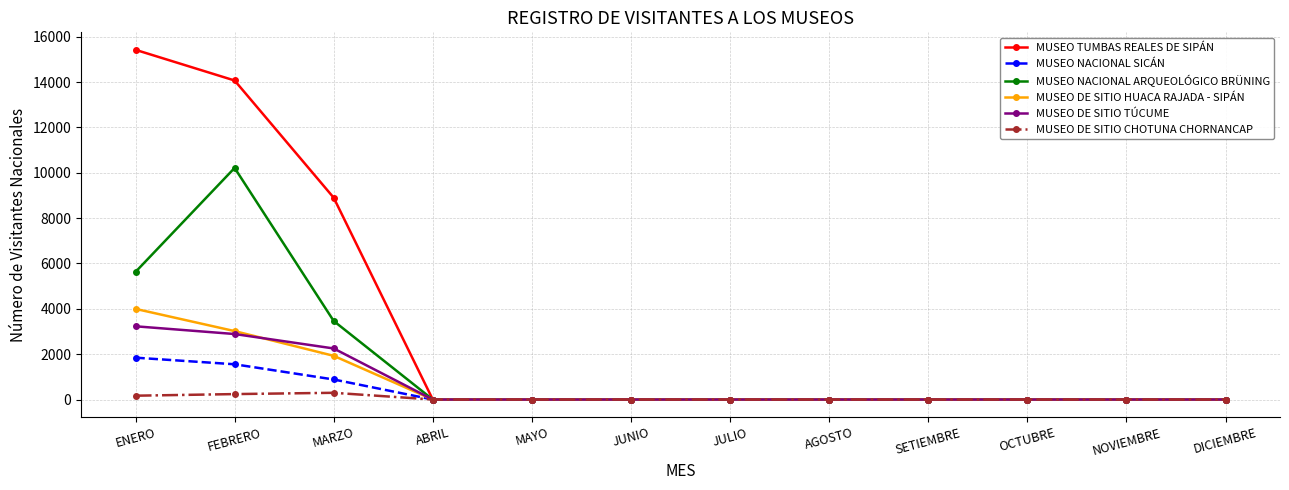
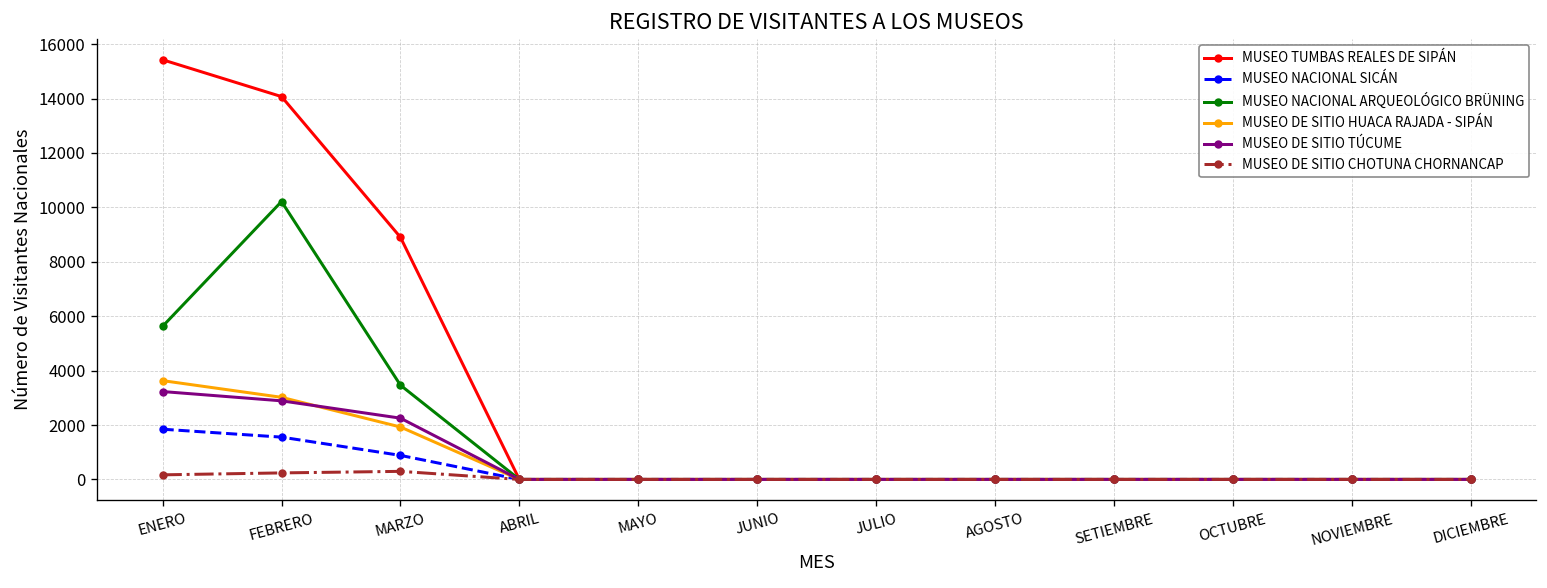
  {
    "MUSEO TUMBAS REALES DE SIPÁN": {
      "ENERO": 15400,
      "FEBRERO": 14100,
      "MARZO": 8900
    },
    "MUSEO NACIONAL SICÁN": {
      "ENERO": 1800,
      "FEBRERO": 1600,
      "MARZO": 900
    },
    "MUSEO NACIONAL ARQUEOLÓGICO BRÜNING": {
      "ENERO": 5600,
      "FEBRERO": 10200,
      "MARZO": 3500
    },
    "MUSEO DE SITIO HUACA RAJADA - SIPÁN": {
-     "ENERO": 4000,
+     "ENERO": 3600,
      "FEBRERO": 3000,
      "MARZO": 1900
    },
    "MUSEO DE SITIO TÚCUME": {
      "ENERO": 3200,
      "FEBRERO": 2900,
      "MARZO": 2300
    },
    "MUSEO DE SITIO CHOTUNA CHORNANCAP": {
      "ENERO": 200,
      "FEBRERO": 200,
      "MARZO": 300
    }
  }
